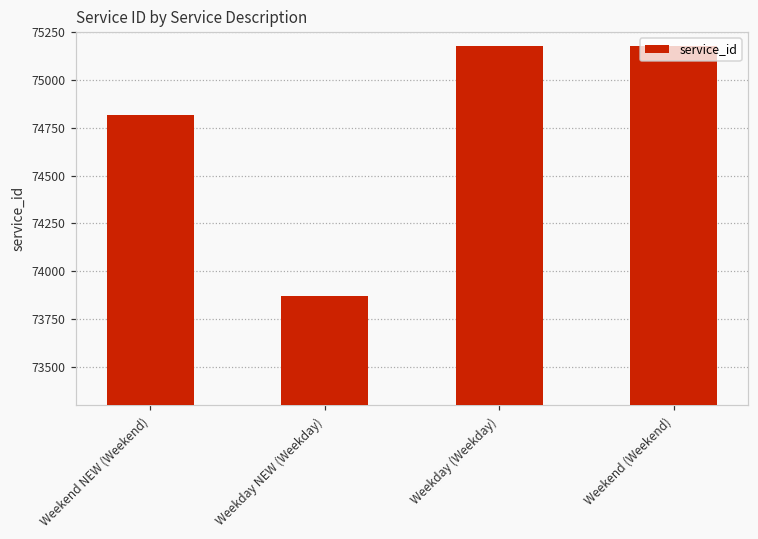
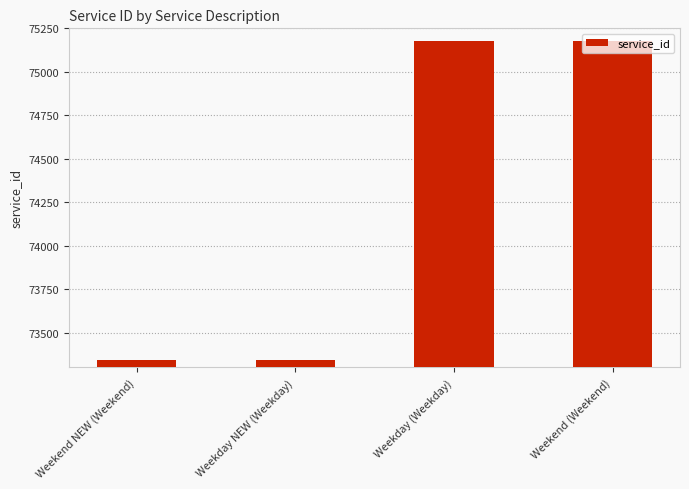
  {
-   "Weekend NEW (Weekend)": 74820,
-   "Weekday NEW (Weekday)": 73870,
+   "Weekend NEW (Weekend)": 73340,
+   "Weekday NEW (Weekday)": 73340,
    "Weekday (Weekday)": 75180
  }
